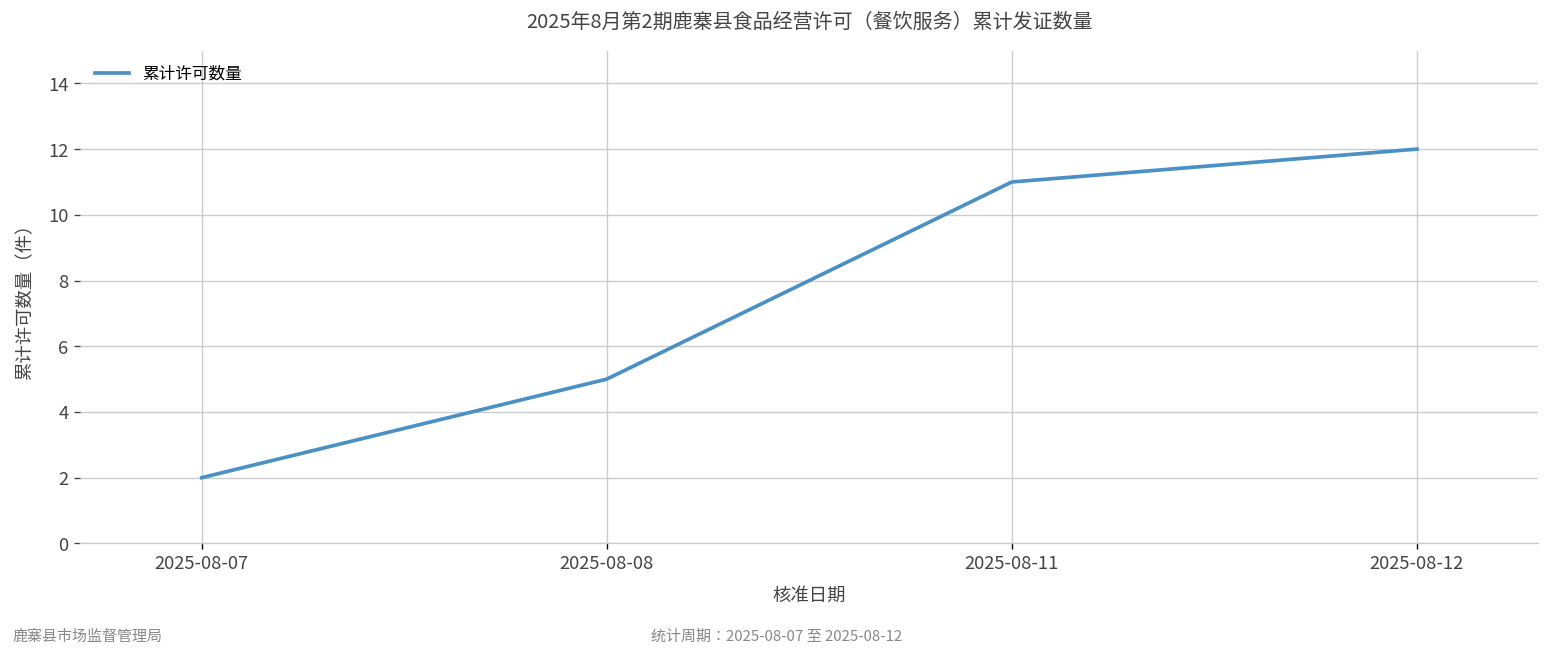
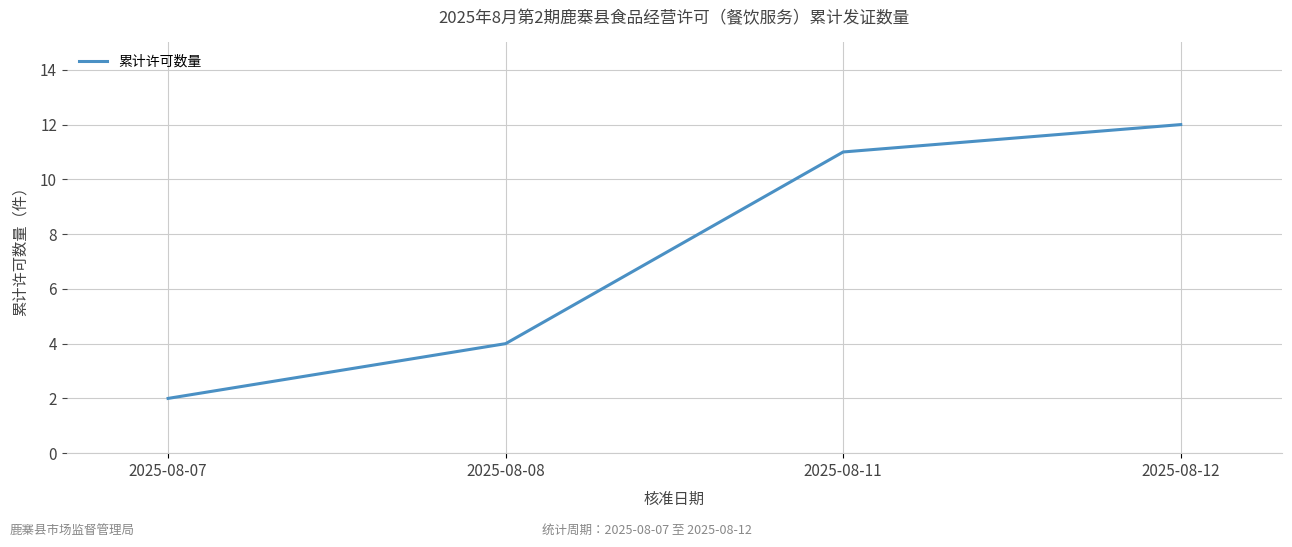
  {
    "2025-08-07": 2,
-   "2025-08-08": 5,
+   "2025-08-08": 4,
    "2025-08-11": 11,
    "2025-08-12": 12
  }
